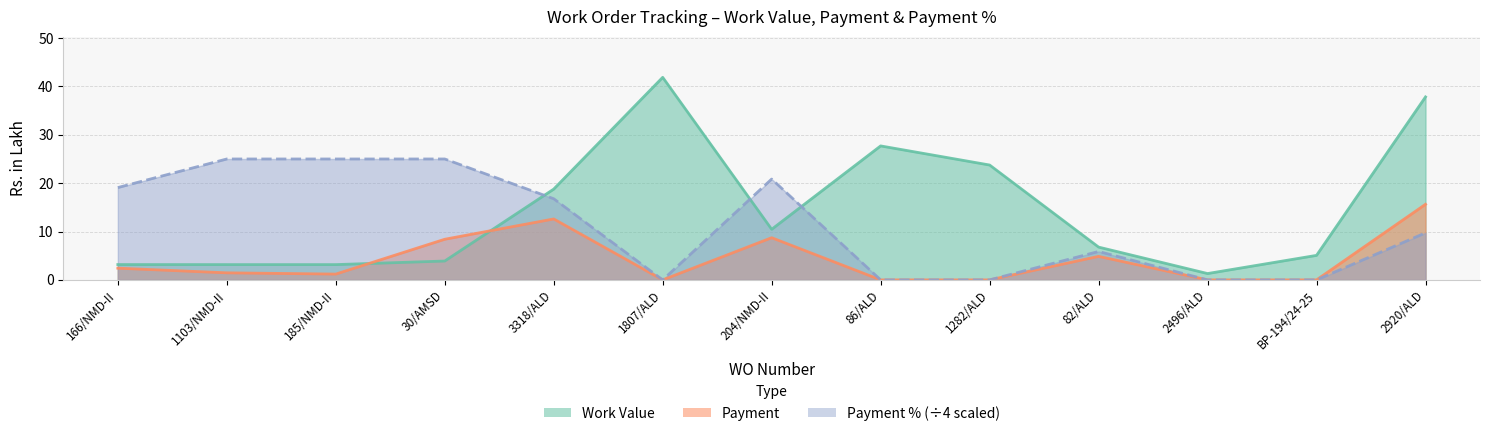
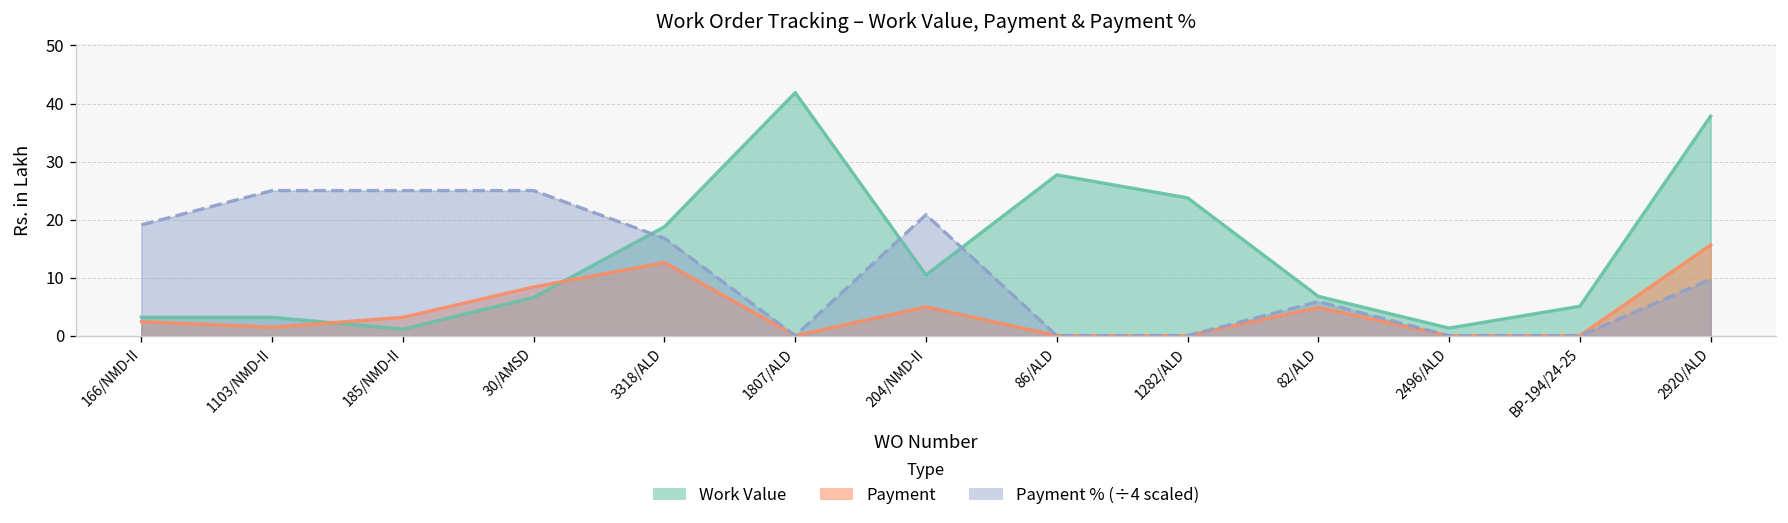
  {
    "Work Value": {
      "166/NMD-II": 3,
      "1103/NMD-II": 3,
-     "185/NMD-II": 3,
-     "30/AMSD": 4,
+     "185/NMD-II": 1,
+     "30/AMSD": 7,
      "3318/ALD": 19,
      "1807/ALD": 42,
      "204/NMD-II": 10,
      "86/ALD": 28,
      "1282/ALD": 24,
      "82/ALD": 7,
      "2496/ALD": 1,
      "BP-194/24-25": 5,
      "2920/ALD": 38
    },
    "Payment": {
      "166/NMD-II": 2,
      "1103/NMD-II": 1,
-     "185/NMD-II": 1,
+     "185/NMD-II": 3,
      "30/AMSD": 8,
      "3318/ALD": 13,
-     "204/NMD-II": 9,
+     "204/NMD-II": 5,
      "82/ALD": 5,
      "2920/ALD": 16
    }
  }
